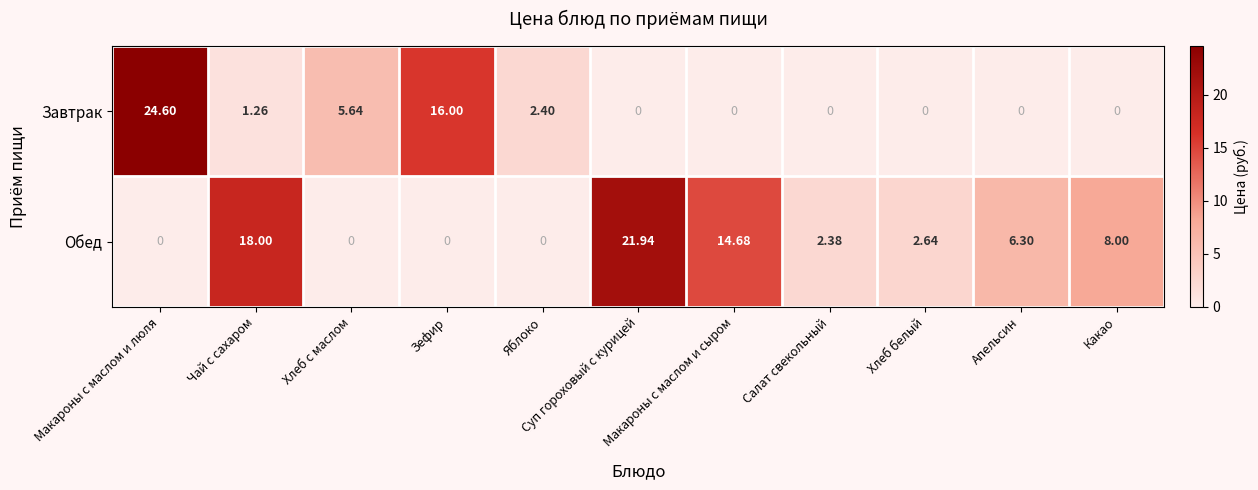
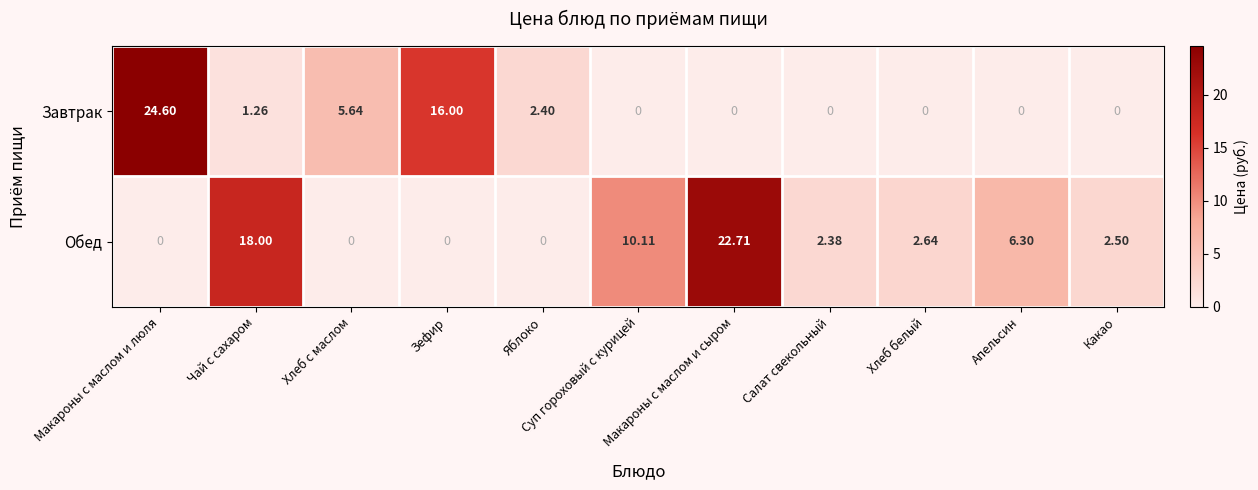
  {
    "Завтрак": {
      "Макароны с маслом и люля": 24.60,
      "Чай с сахаром": 1.26,
      "Хлеб с маслом": 5.64,
      "Зефир": 16.00,
      "Яблоко": 2.40,
      "Суп гороховый с курицей": 0,
      "Макароны с маслом и сыром": 0,
      "Салат свекольный": 0,
      "Хлеб белый": 0,
      "Апельсин": 0,
      "Какао": 0
    },
    "Обед": {
      "Макароны с маслом и люля": 0,
      "Чай с сахаром": 18.00,
      "Хлеб с маслом": 0,
      "Зефир": 0,
      "Яблоко": 0,
-     "Суп гороховый с курицей": 21.94,
-     "Макароны с маслом и сыром": 14.68,
+     "Суп гороховый с курицей": 10.11,
+     "Макароны с маслом и сыром": 22.71,
      "Салат свекольный": 2.38,
      "Хлеб белый": 2.64,
      "Апельсин": 6.30,
-     "Какао": 8.00
+     "Какао": 2.50
    }
  }
